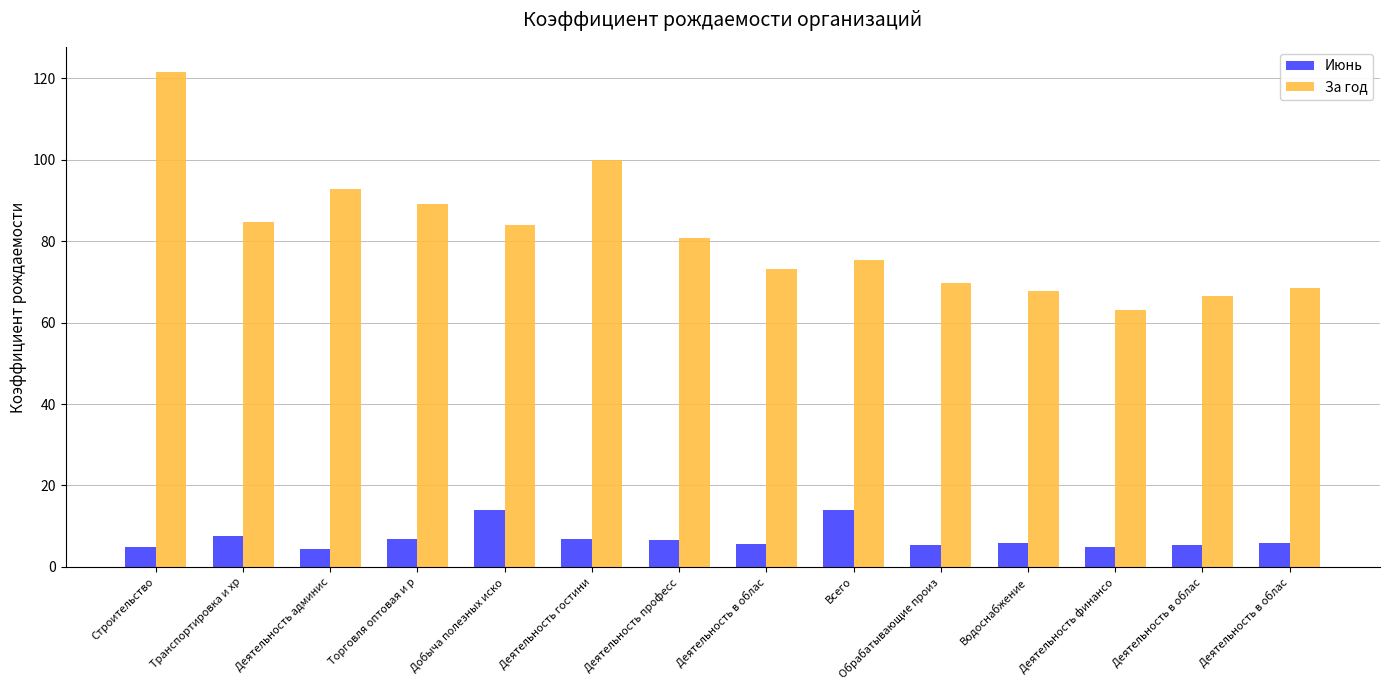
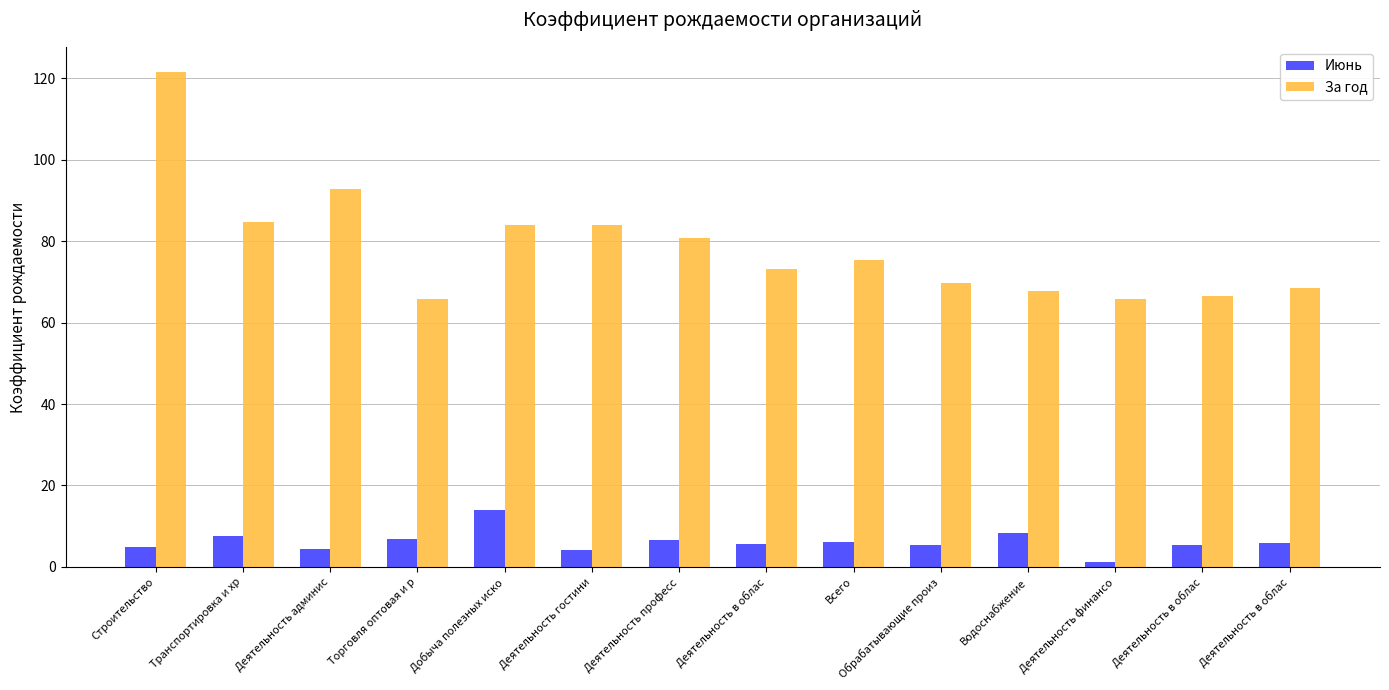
  {
    "Июнь": {
      "Строительство": 5,
      "Транспортировка и хр": 8,
      "Деятельность админис": 5,
      "Торговля оптовая и р": 7,
      "Добыча полезных иско": 14,
-     "Деятельность гостини": 7,
+     "Деятельность гостини": 4,
      "Деятельность професс": 7,
-     "Всего": 14,
+     "Всего": 6,
      "Обрабатывающие произ": 5,
-     "Водоснабжение": 6,
-     "Деятельность финансо": 5
+     "Водоснабжение": 8,
+     "Деятельность финансо": 1
    },
    "За год": {
      "Строительство": 122,
      "Транспортировка и хр": 85,
      "Деятельность админис": 93,
-     "Торговля оптовая и р": 89,
+     "Торговля оптовая и р": 66,
      "Добыча полезных иско": 84,
-     "Деятельность гостини": 100,
+     "Деятельность гостини": 84,
      "Деятельность професс": 81,
      "Всего": 75,
      "Обрабатывающие произ": 70,
      "Водоснабжение": 68,
-     "Деятельность финансо": 63
+     "Деятельность финансо": 66
    }
  }
